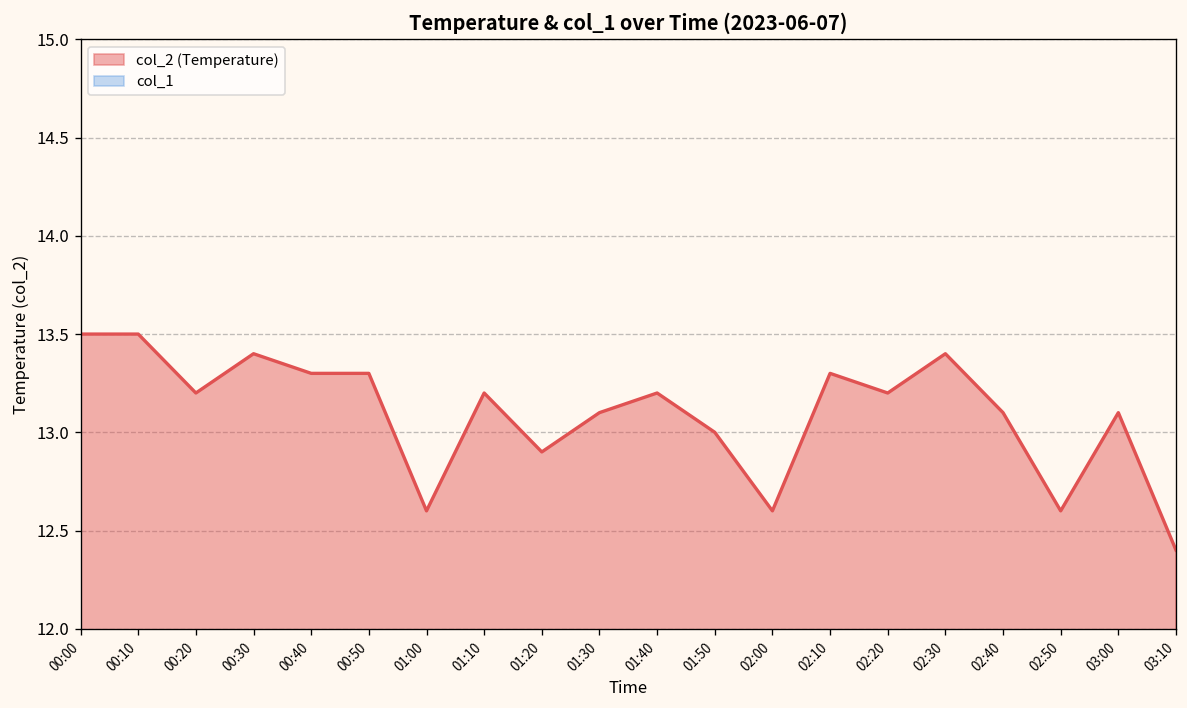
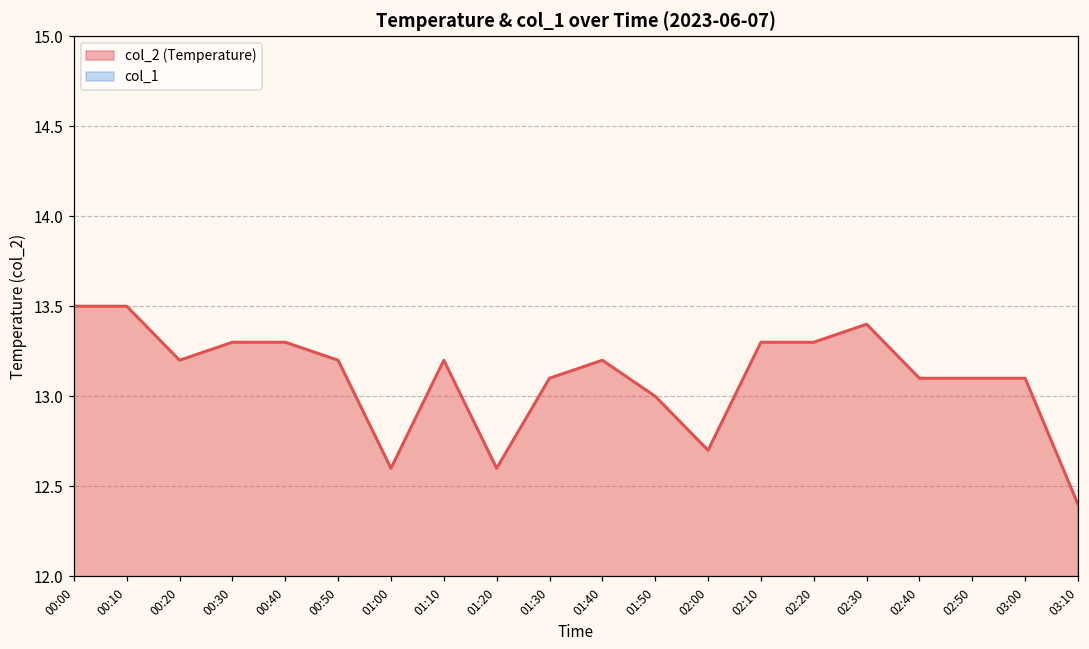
  {
    "col_2 (Temperature)": {
      "00:00": 13.5,
      "00:10": 13.5,
      "00:20": 13.2,
-     "00:30": 13.4,
+     "00:30": 13.3,
      "00:40": 13.3,
-     "00:50": 13.3,
+     "00:50": 13.2,
      "01:00": 12.6,
      "01:10": 13.2,
-     "01:20": 12.9,
+     "01:20": 12.6,
      "01:30": 13.1,
      "01:40": 13.2,
      "01:50": 13.0,
-     "02:00": 12.6,
+     "02:00": 12.7,
      "02:10": 13.3,
-     "02:20": 13.2,
+     "02:20": 13.3,
      "02:30": 13.4,
      "02:40": 13.1,
-     "02:50": 12.6,
+     "02:50": 13.1,
      "03:00": 13.1,
      "03:10": 12.4
    }
  }
